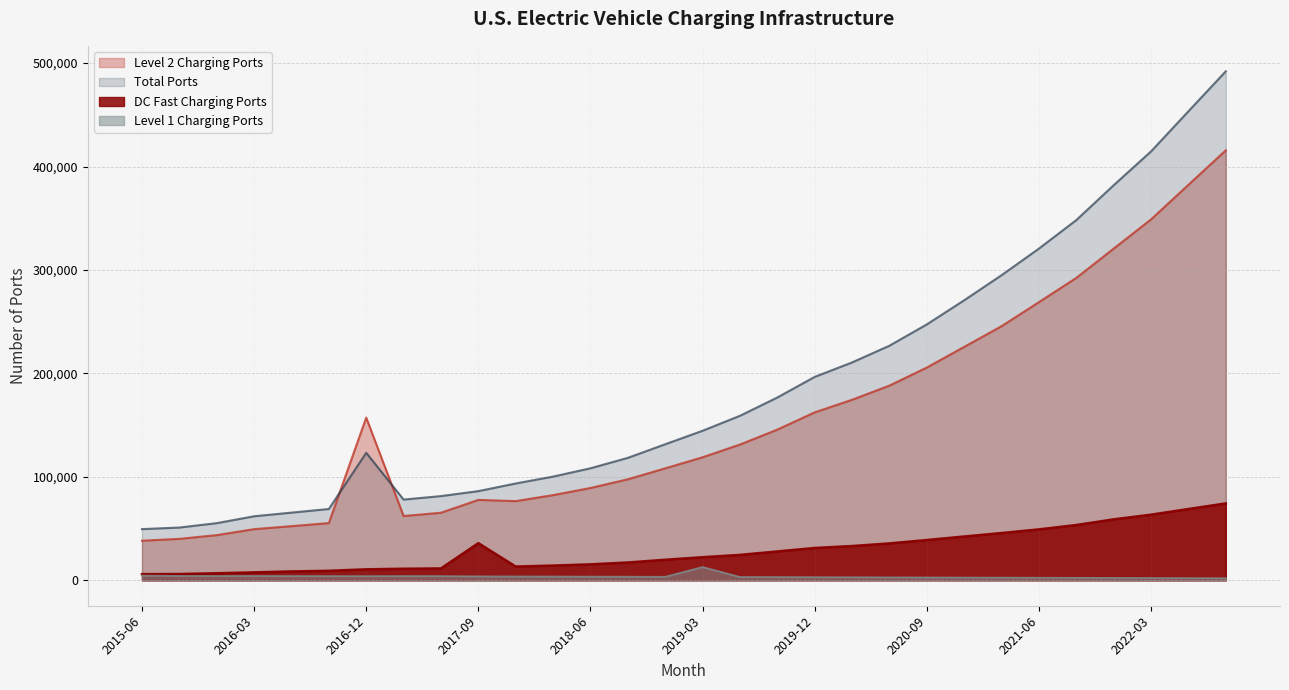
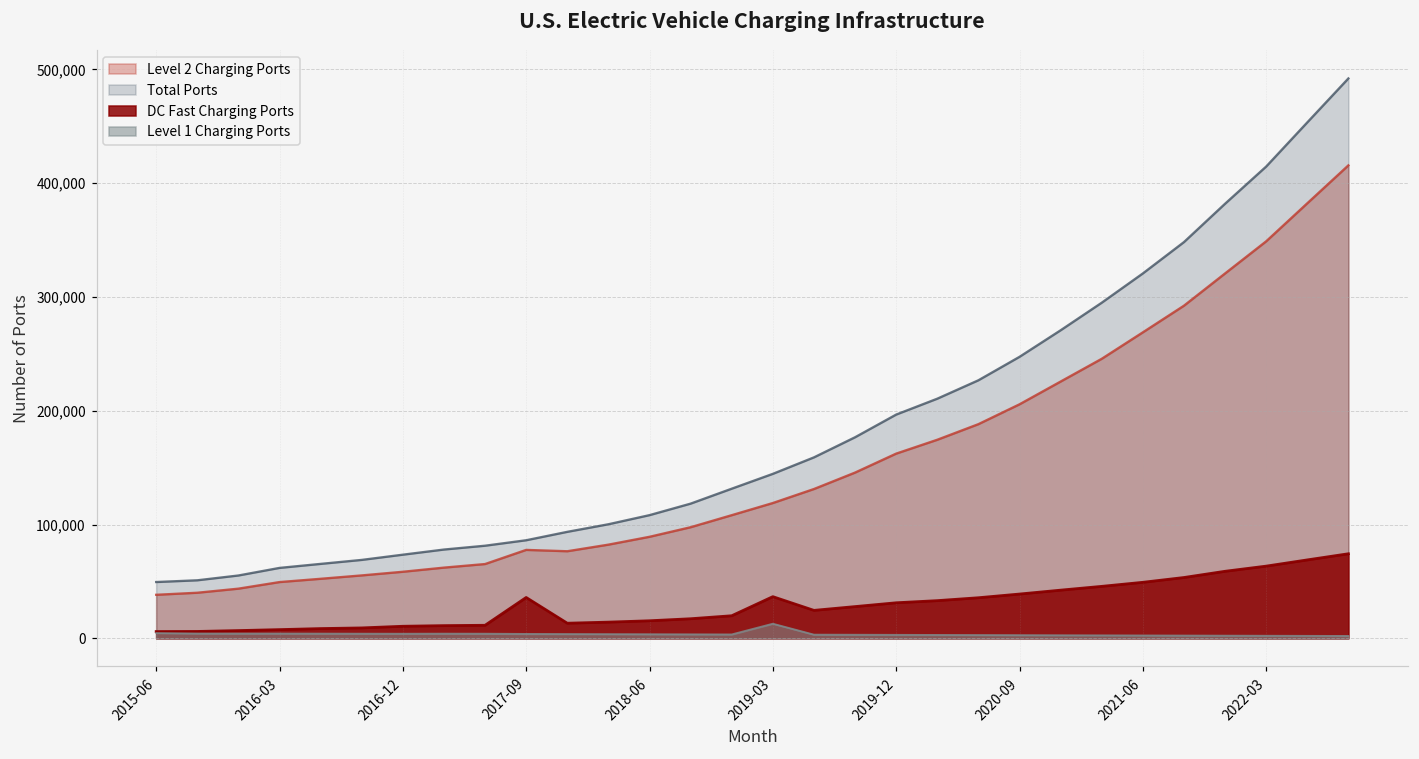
  {
    "Level 2 Charging Ports": {
      "2015-06": "38,000",
      "2016-03": "49,000",
-     "2016-12": "157,000",
+     "2016-12": "59,000",
      "2017-09": "78,000",
      "2018-06": "89,000",
      "2019-03": "119,000",
      "2019-12": "162,000",
      "2020-09": "206,000",
      "2021-06": "269,000",
      "2022-03": "349,000"
    },
    "Total Ports": {
      "2015-06": "49,000",
      "2016-03": "62,000",
-     "2016-12": "123,000",
+     "2016-12": "74,000",
      "2017-09": "86,000",
      "2018-06": "108,000",
      "2019-03": "145,000",
      "2019-12": "197,000",
      "2020-09": "247,000",
      "2021-06": "321,000",
      "2022-03": "415,000"
    },
    "DC Fast Charging Ports": {
      "2016-03": "8,000",
      "2016-12": "11,000",
      "2017-09": "36,000",
      "2018-06": "15,000",
-     "2019-03": "22,000",
+     "2019-03": "37,000",
      "2019-12": "31,000",
      "2020-09": "39,000",
      "2021-06": "49,000",
      "2022-03": "63,000"
    },
    "Level 1 Charging Ports": {
      "2016-03": "4,000",
      "2016-12": "4,000",
      "2017-09": "4,000",
      "2018-06": "4,000",
      "2019-03": "13,000",
      "2019-12": "3,000",
      "2020-09": "3,000",
      "2021-06": "3,000",
      "2022-03": "2,000"
    }
  }
